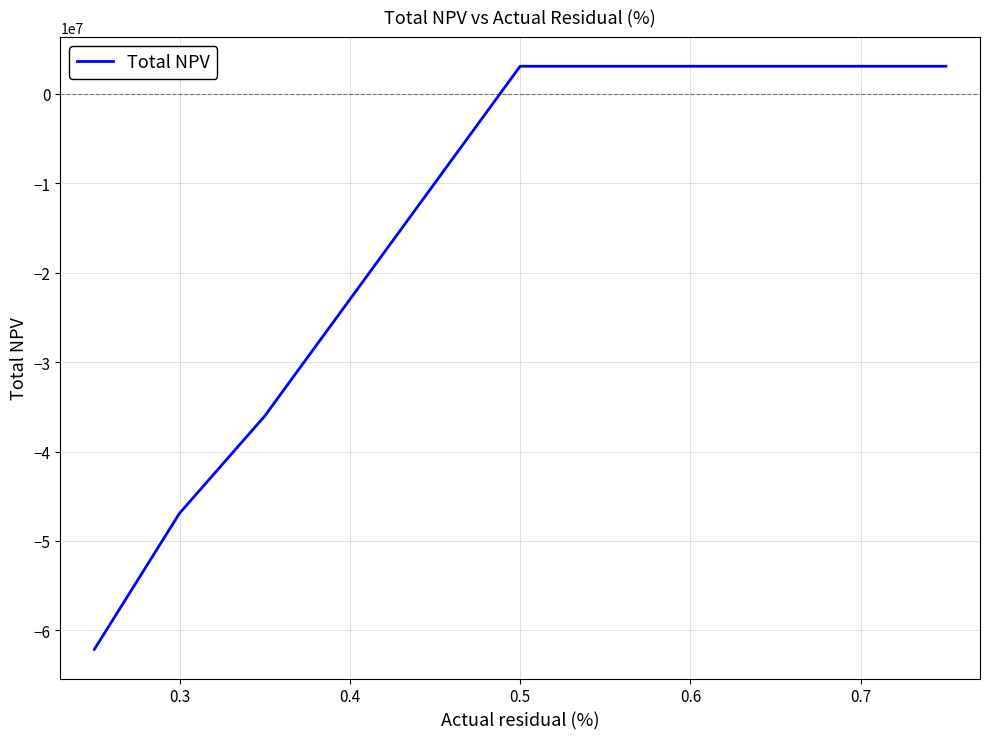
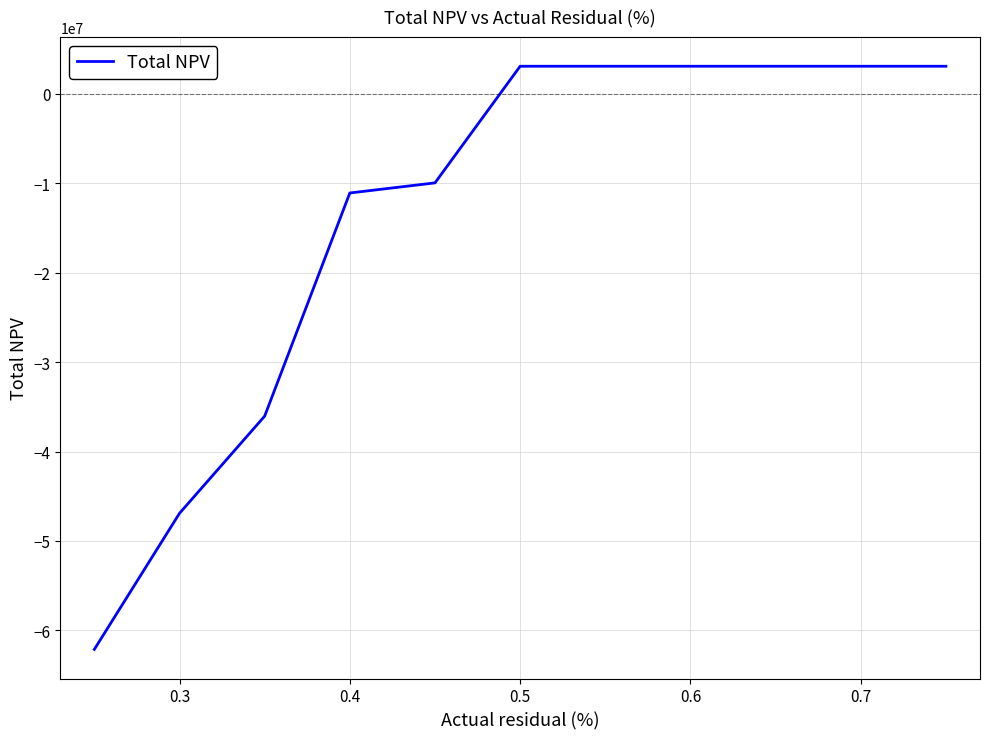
  {
    "0.3": -47000000,
-   "0.4": -23000000,
+   "0.4": -11000000,
    "0.5": 3000000,
    "0.6": 3000000,
    "0.7": 3000000
  }
